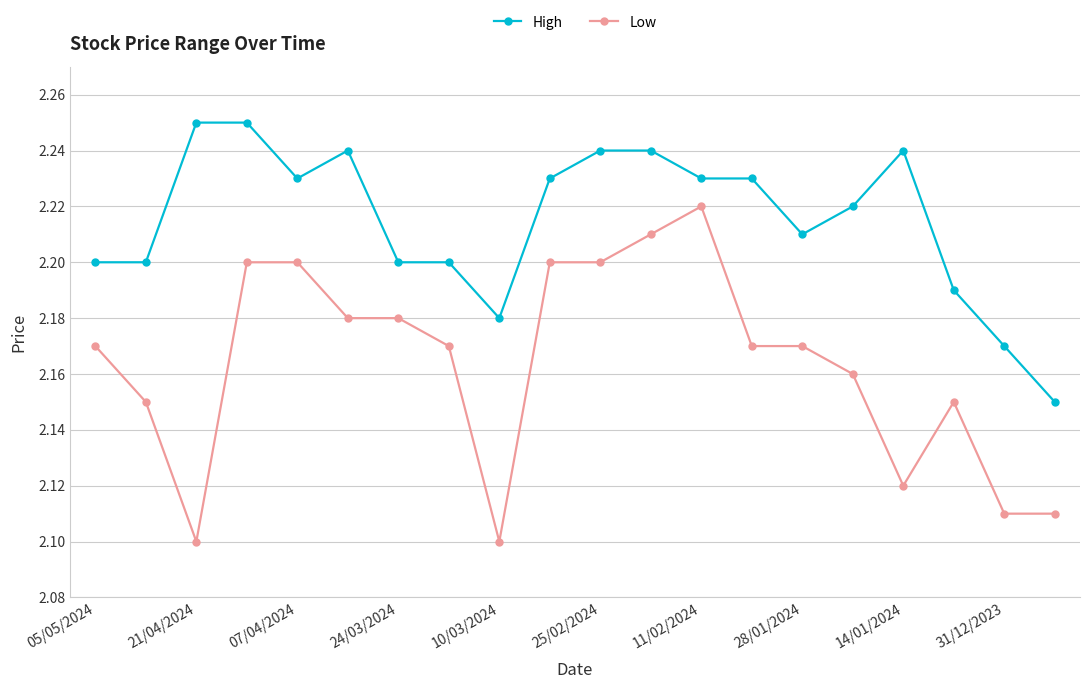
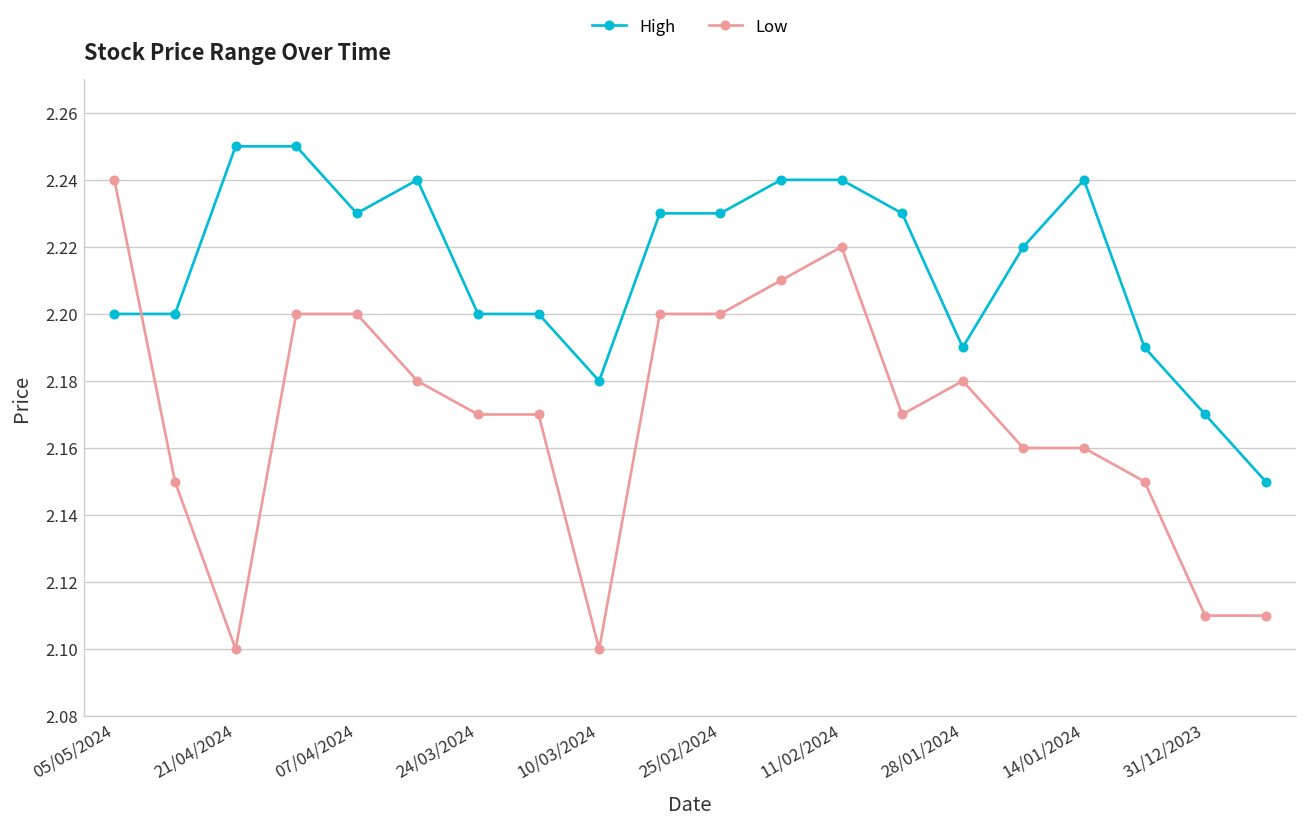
  {
    "High": {
      "05/05/2024": 2.20,
      "21/04/2024": 2.25,
      "07/04/2024": 2.23,
      "24/03/2024": 2.20,
      "10/03/2024": 2.18,
-     "25/02/2024": 2.24,
-     "11/02/2024": 2.23,
-     "28/01/2024": 2.21,
+     "25/02/2024": 2.23,
+     "11/02/2024": 2.24,
+     "28/01/2024": 2.19,
      "14/01/2024": 2.24,
      "31/12/2023": 2.17
    },
    "Low": {
-     "05/05/2024": 2.17,
+     "05/05/2024": 2.24,
      "21/04/2024": 2.10,
      "07/04/2024": 2.20,
-     "24/03/2024": 2.18,
+     "24/03/2024": 2.17,
      "10/03/2024": 2.10,
      "25/02/2024": 2.20,
      "11/02/2024": 2.22,
-     "28/01/2024": 2.17,
-     "14/01/2024": 2.12,
+     "28/01/2024": 2.18,
+     "14/01/2024": 2.16,
      "31/12/2023": 2.11
    }
  }
